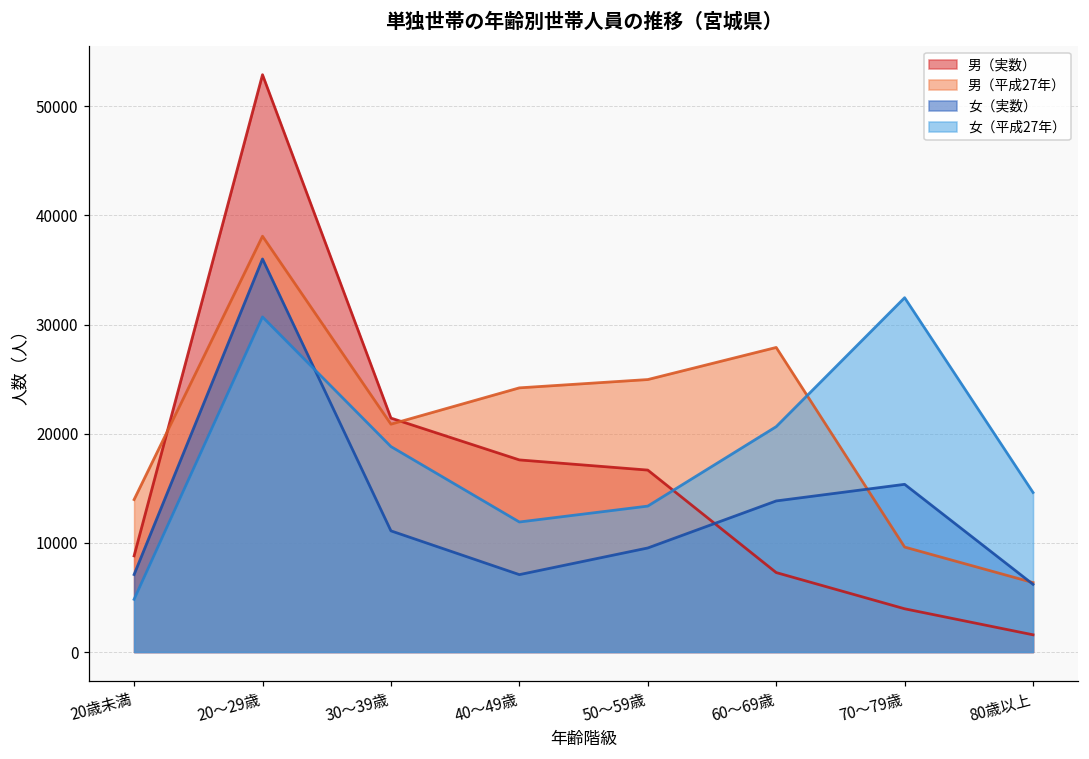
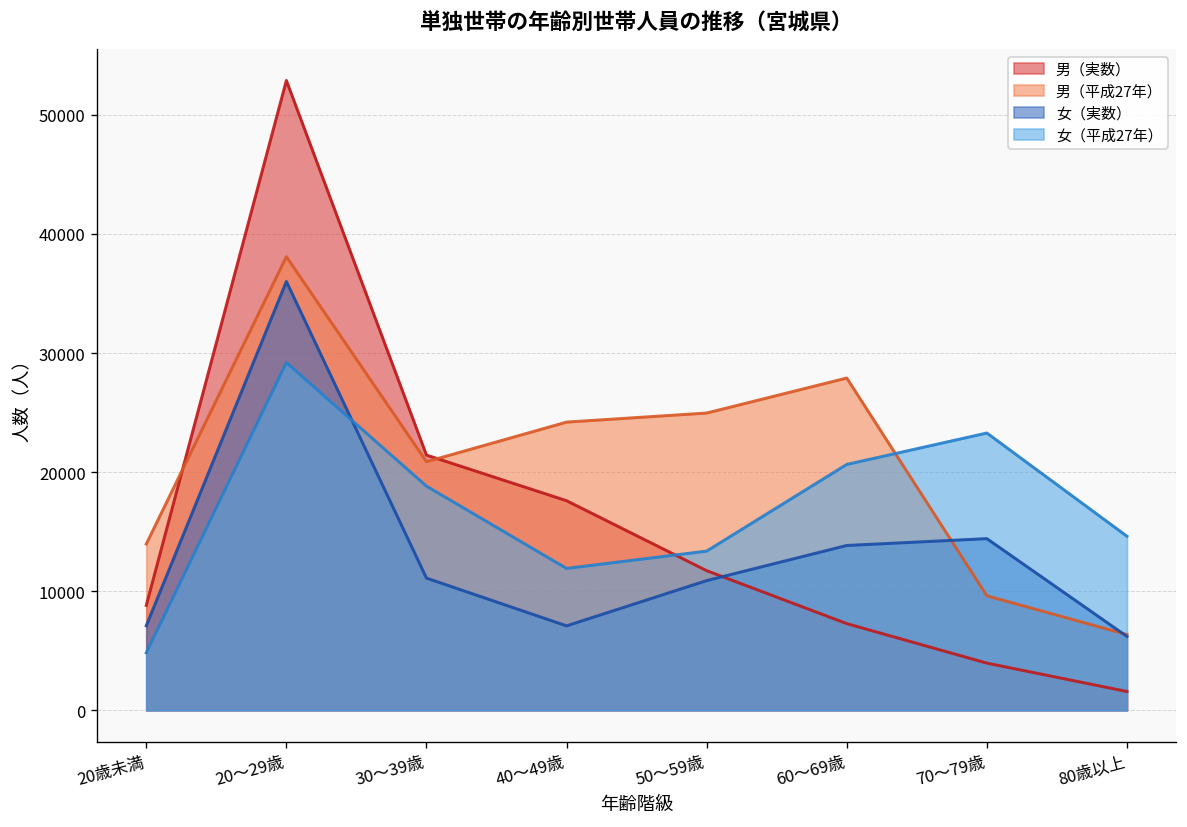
  {
    "男（実数）": {
      "20歳未満": 9000,
      "20～29歳": 53000,
      "30～39歳": 21000,
      "40～49歳": 18000,
-     "50～59歳": 17000,
+     "50～59歳": 12000,
      "60～69歳": 7000,
      "70～79歳": 4000,
      "80歳以上": 2000
    },
    "男（平成27年）": {
      "20歳未満": 14000,
      "20～29歳": 38000,
      "30～39歳": 21000,
      "40～49歳": 24000,
      "50～59歳": 25000,
      "60～69歳": 28000,
      "70～79歳": 10000
    },
    "女（実数）": {
      "20歳未満": 7000,
      "20～29歳": 36000,
      "30～39歳": 11000,
      "40～49歳": 7000,
-     "50～59歳": 10000,
+     "50～59歳": 11000,
      "60～69歳": 14000,
-     "70～79歳": 15000
+     "70～79歳": 14000
    },
    "女（平成27年）": {
      "20歳未満": 5000,
-     "20～29歳": 31000,
+     "20～29歳": 29000,
      "30～39歳": 19000,
      "40～49歳": 12000,
      "50～59歳": 13000,
      "60～69歳": 21000,
-     "70～79歳": 32000,
+     "70～79歳": 23000,
      "80歳以上": 15000
    }
  }
